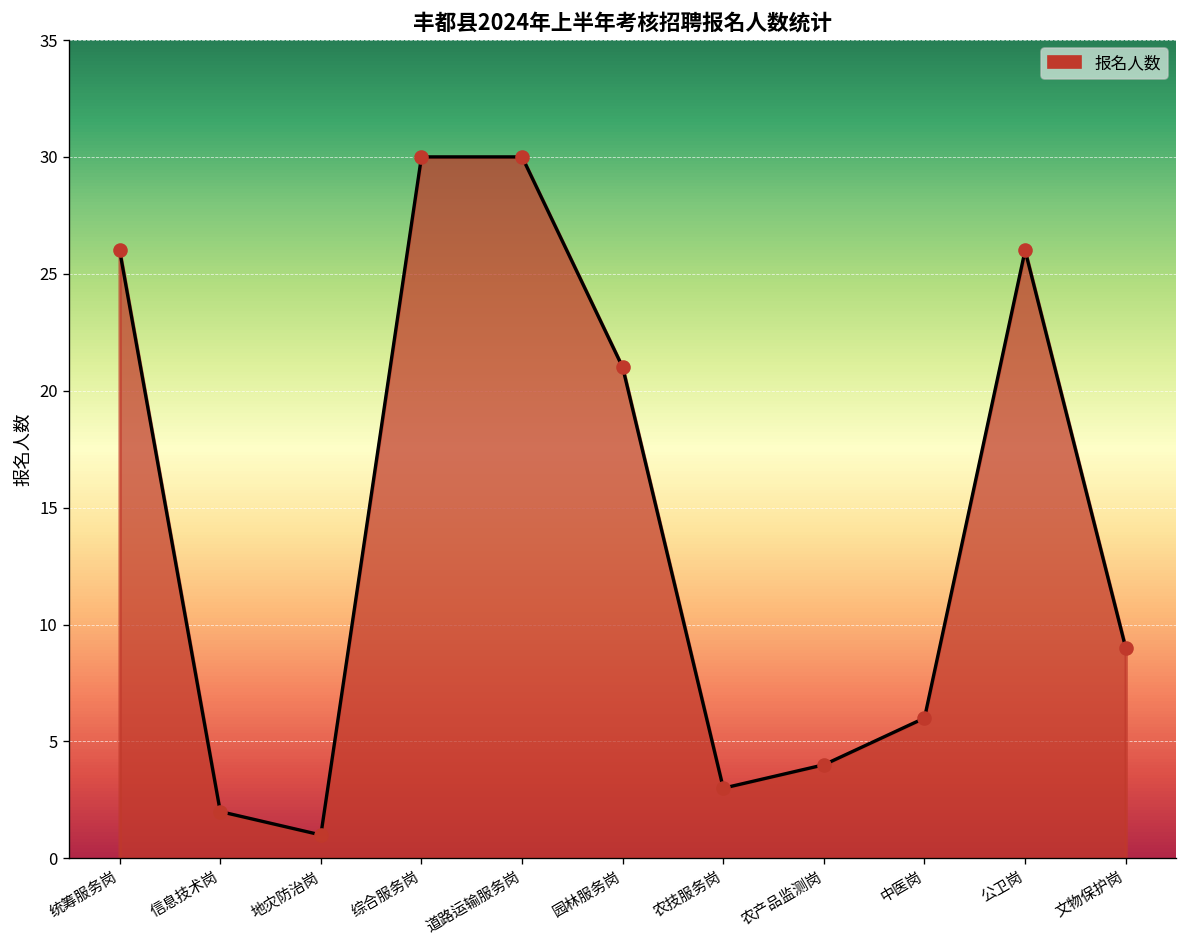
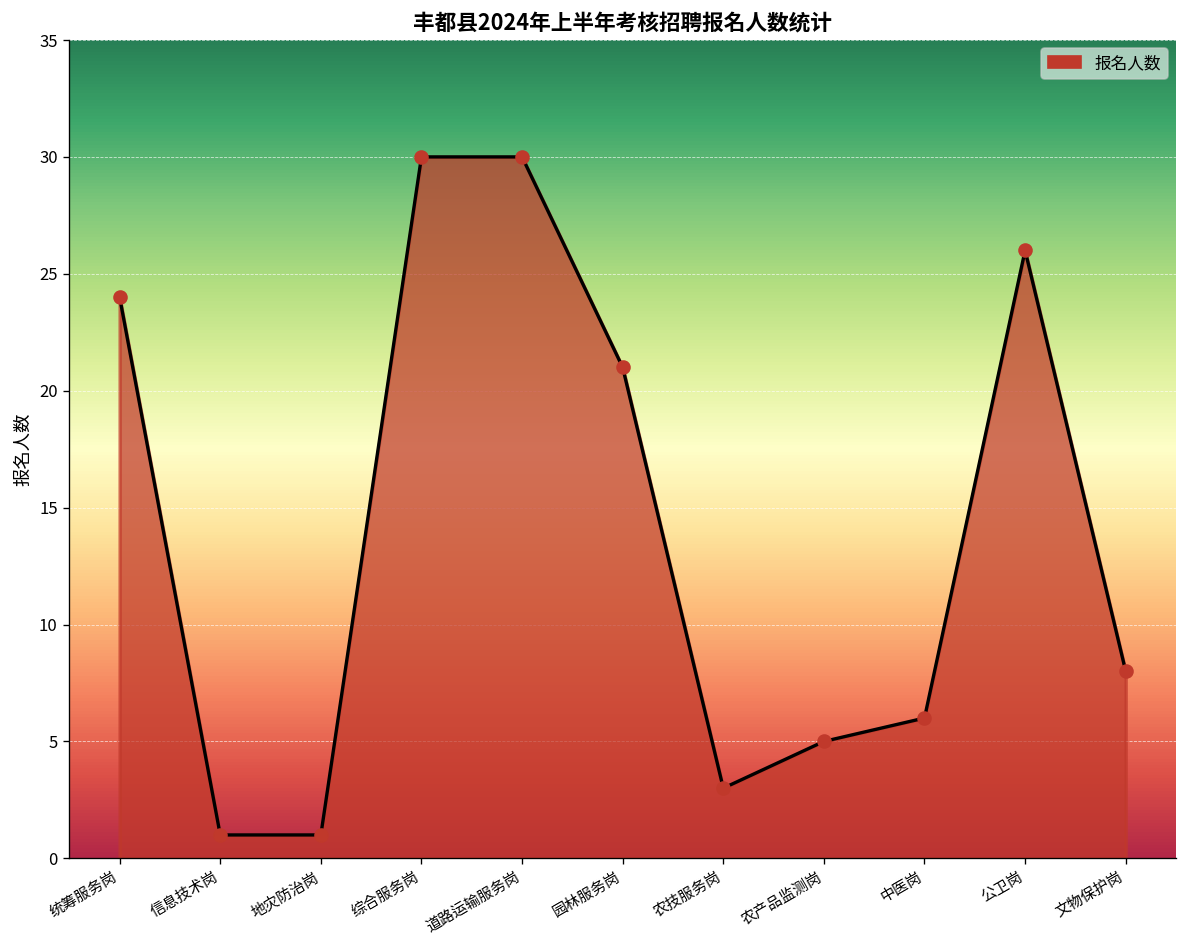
  {
-   "统筹服务岗": 26,
-   "信息技术岗": 2,
+   "统筹服务岗": 24,
+   "信息技术岗": 1,
    "地灾防治岗": 1,
    "综合服务岗": 30,
    "道路运输服务岗": 30,
    "园林服务岗": 21,
    "农技服务岗": 3,
-   "农产品监测岗": 4,
+   "农产品监测岗": 5,
    "中医岗": 6,
    "公卫岗": 26,
-   "文物保护岗": 9
+   "文物保护岗": 8
  }
